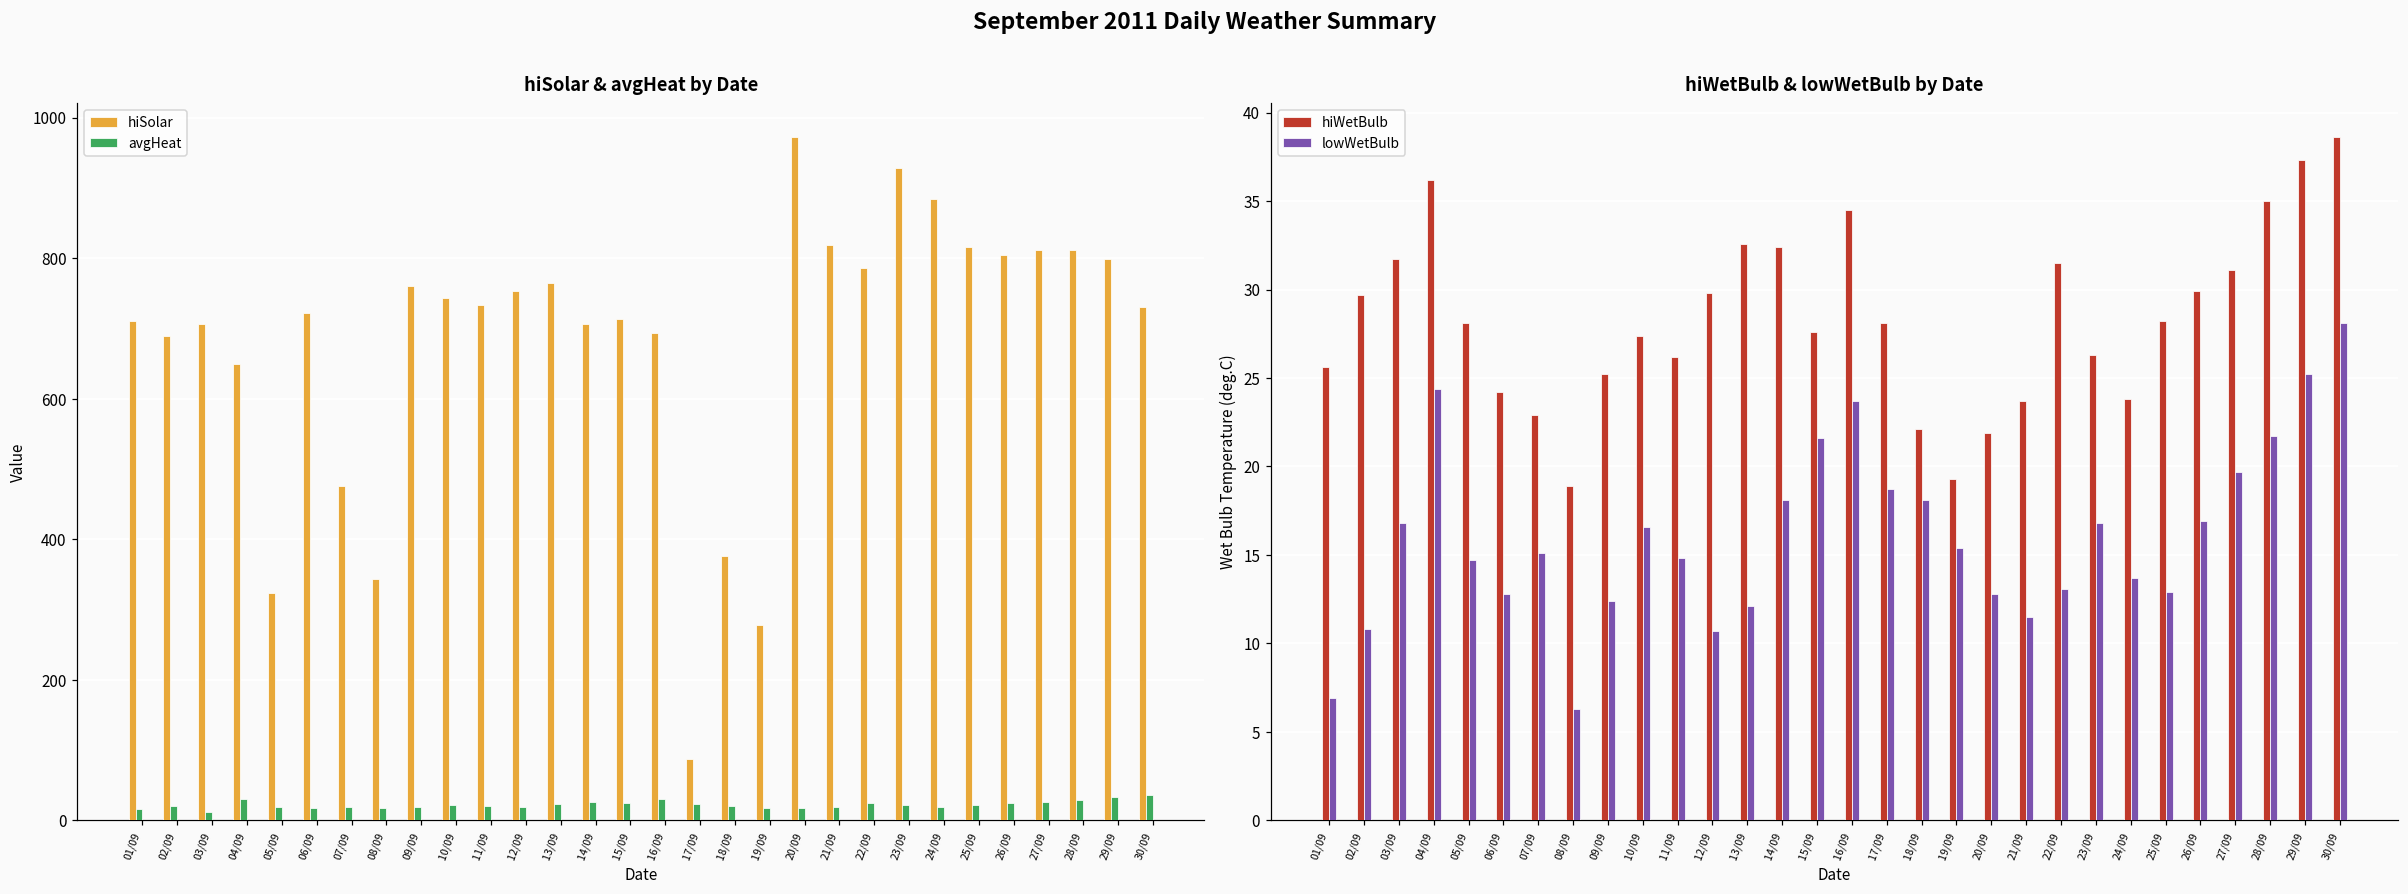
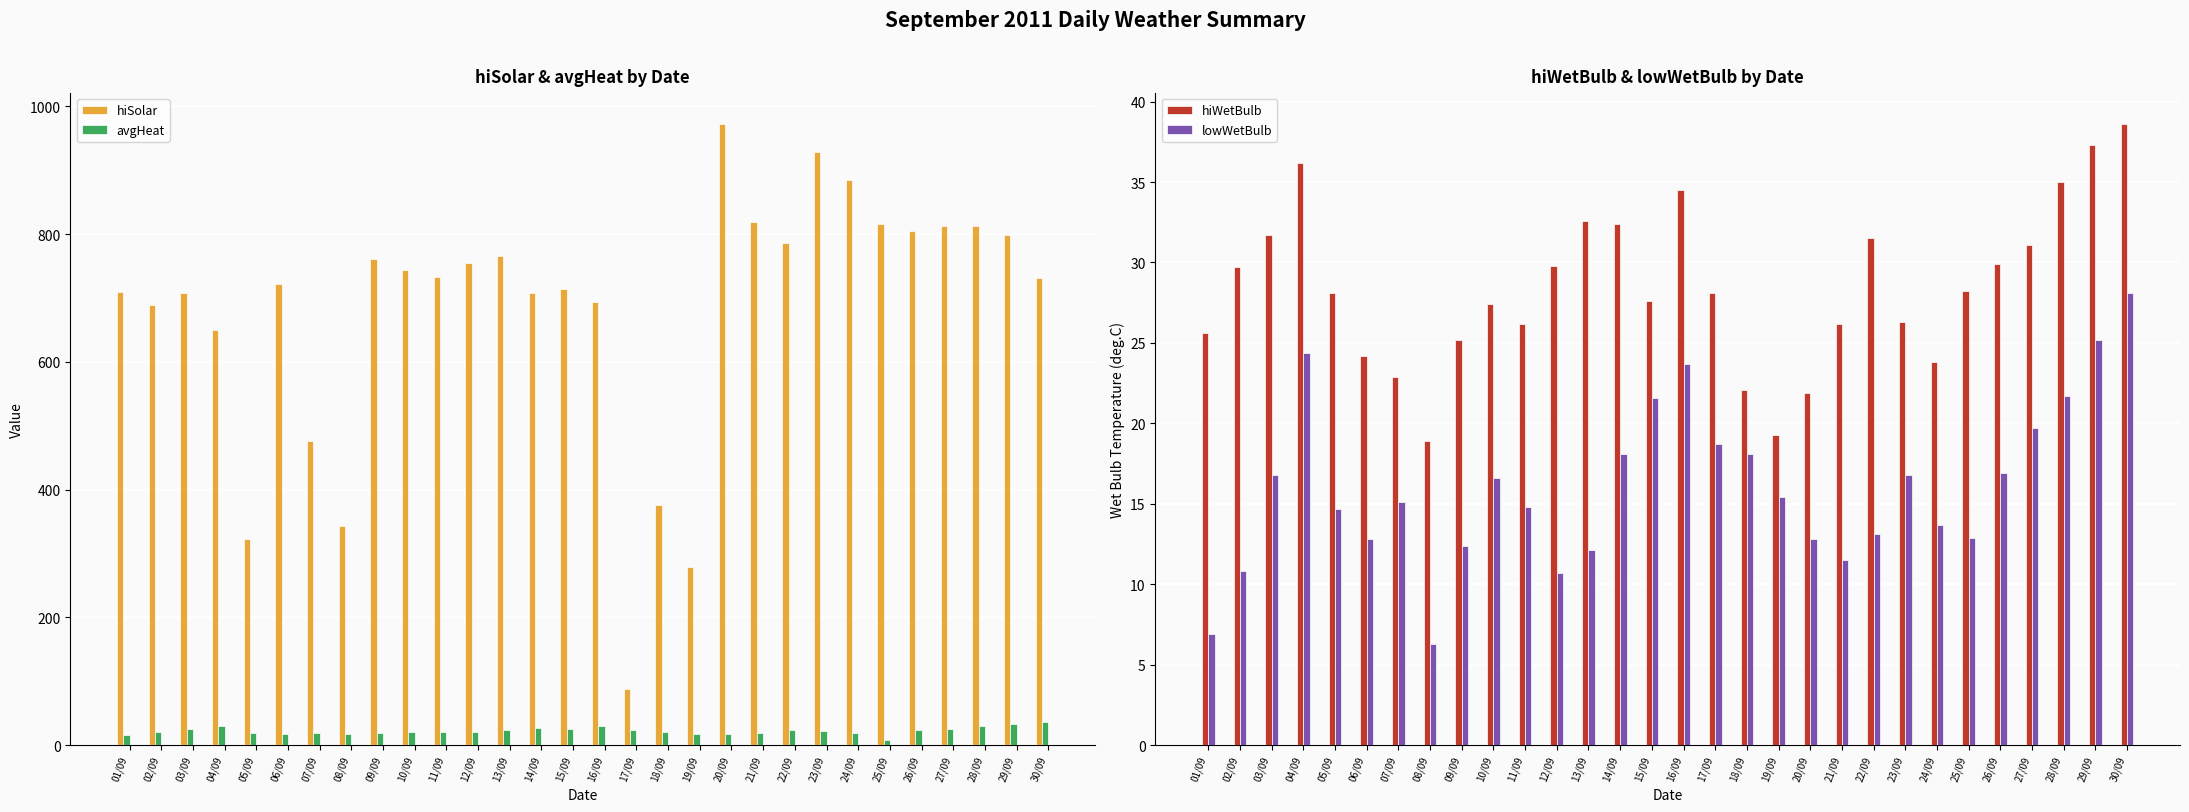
  {
    "hiSolar & avgHeat by Date": {
      "hiSolar": {
        "01/09": 710,
        "02/09": 690,
        "03/09": 710,
        "04/09": 650,
        "05/09": 320,
        "06/09": 720,
        "07/09": 480,
        "08/09": 340,
        "09/09": 760,
        "10/09": 740,
        "11/09": 730,
        "12/09": 750,
        "13/09": 770,
        "14/09": 710,
        "15/09": 710,
        "16/09": 690,
        "17/09": 90,
        "18/09": 380,
        "19/09": 280,
        "20/09": 970,
        "21/09": 820,
        "22/09": 790,
        "23/09": 930,
        "24/09": 880,
        "25/09": 820,
        "26/09": 810,
        "27/09": 810,
        "28/09": 810,
        "29/09": 800,
        "30/09": 730
      },
      "avgHeat": {
        "01/09": 20,
        "02/09": 20,
-       "03/09": 10,
+       "03/09": 20,
        "04/09": 30,
        "05/09": 20,
        "06/09": 20,
        "07/09": 20,
        "08/09": 20,
        "09/09": 20,
        "10/09": 20,
        "11/09": 20,
        "12/09": 20,
        "13/09": 20,
        "14/09": 30,
        "15/09": 30,
        "16/09": 30,
        "17/09": 20,
        "18/09": 20,
        "19/09": 20,
        "20/09": 20,
        "21/09": 20,
        "22/09": 20,
        "23/09": 20,
        "24/09": 20,
-       "25/09": 20,
+       "25/09": 10,
        "26/09": 20,
        "27/09": 30,
        "28/09": 30,
        "29/09": 30,
        "30/09": 40
      }
    },
    "hiWetBulb & lowWetBulb by Date": {
      "hiWetBulb": {
        "01/09": 25.6,
        "02/09": 29.7,
        "03/09": 31.7,
        "04/09": 36.2,
        "05/09": 28.1,
        "06/09": 24.2,
        "07/09": 22.9,
        "08/09": 18.9,
        "09/09": 25.2,
        "10/09": 27.4,
        "11/09": 26.2,
        "12/09": 29.8,
        "13/09": 32.6,
        "14/09": 32.4,
        "15/09": 27.6,
        "16/09": 34.5,
        "17/09": 28.1,
        "18/09": 22.1,
        "19/09": 19.3,
        "20/09": 21.9,
-       "21/09": 23.7,
+       "21/09": 26.2,
        "22/09": 31.5,
        "23/09": 26.3,
        "24/09": 23.8,
        "25/09": 28.2,
        "26/09": 29.9,
        "27/09": 31.1,
        "28/09": 35.0,
        "29/09": 37.3,
        "30/09": 38.6
      },
      "lowWetBulb": {
        "01/09": 6.9,
        "02/09": 10.8,
        "03/09": 16.8,
        "04/09": 24.4,
        "05/09": 14.7,
        "06/09": 12.8,
        "07/09": 15.1,
        "08/09": 6.3,
        "09/09": 12.4,
        "10/09": 16.6,
        "11/09": 14.8,
        "12/09": 10.7,
        "13/09": 12.1,
        "14/09": 18.1,
        "15/09": 21.6,
        "16/09": 23.7,
        "17/09": 18.7,
        "18/09": 18.1,
        "19/09": 15.4,
        "20/09": 12.8,
        "21/09": 11.5,
        "22/09": 13.1,
        "23/09": 16.8,
        "24/09": 13.7,
        "25/09": 12.9,
        "26/09": 16.9,
        "27/09": 19.7,
        "28/09": 21.7,
        "29/09": 25.2,
        "30/09": 28.1
      }
    }
  }
